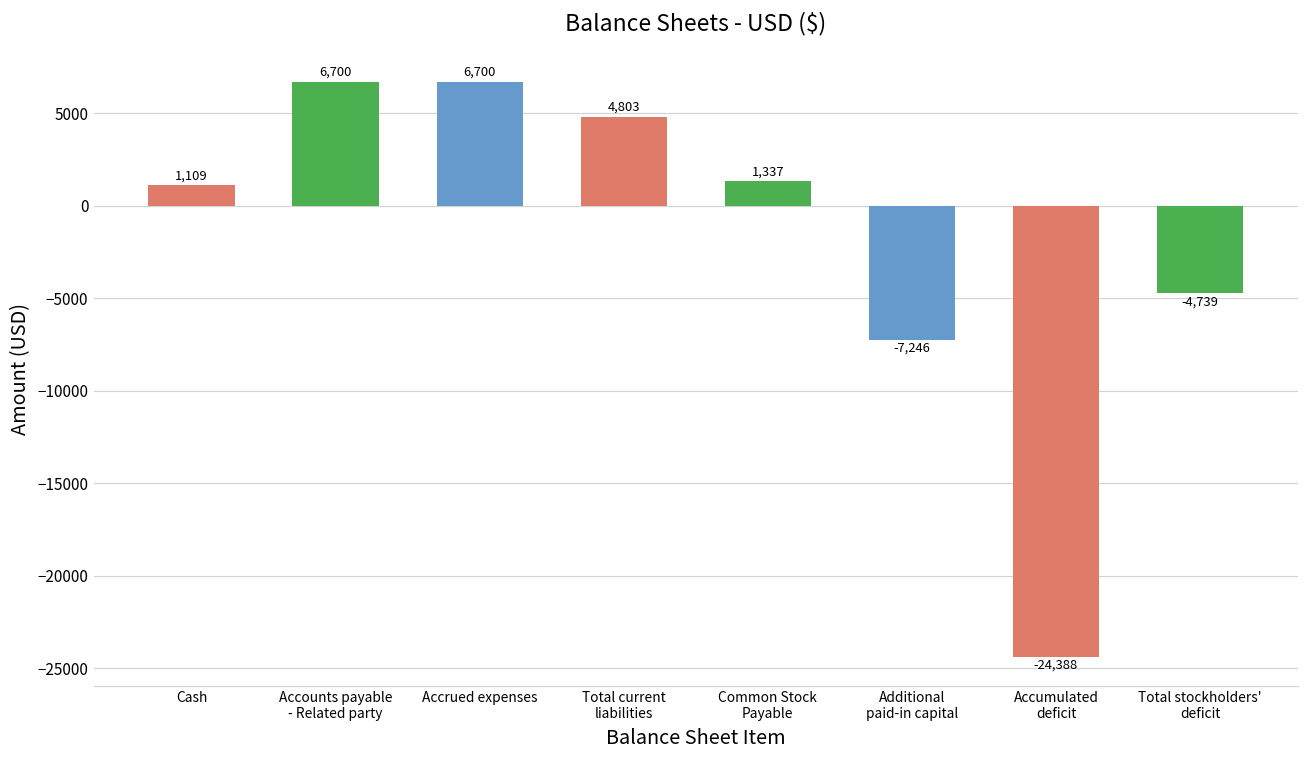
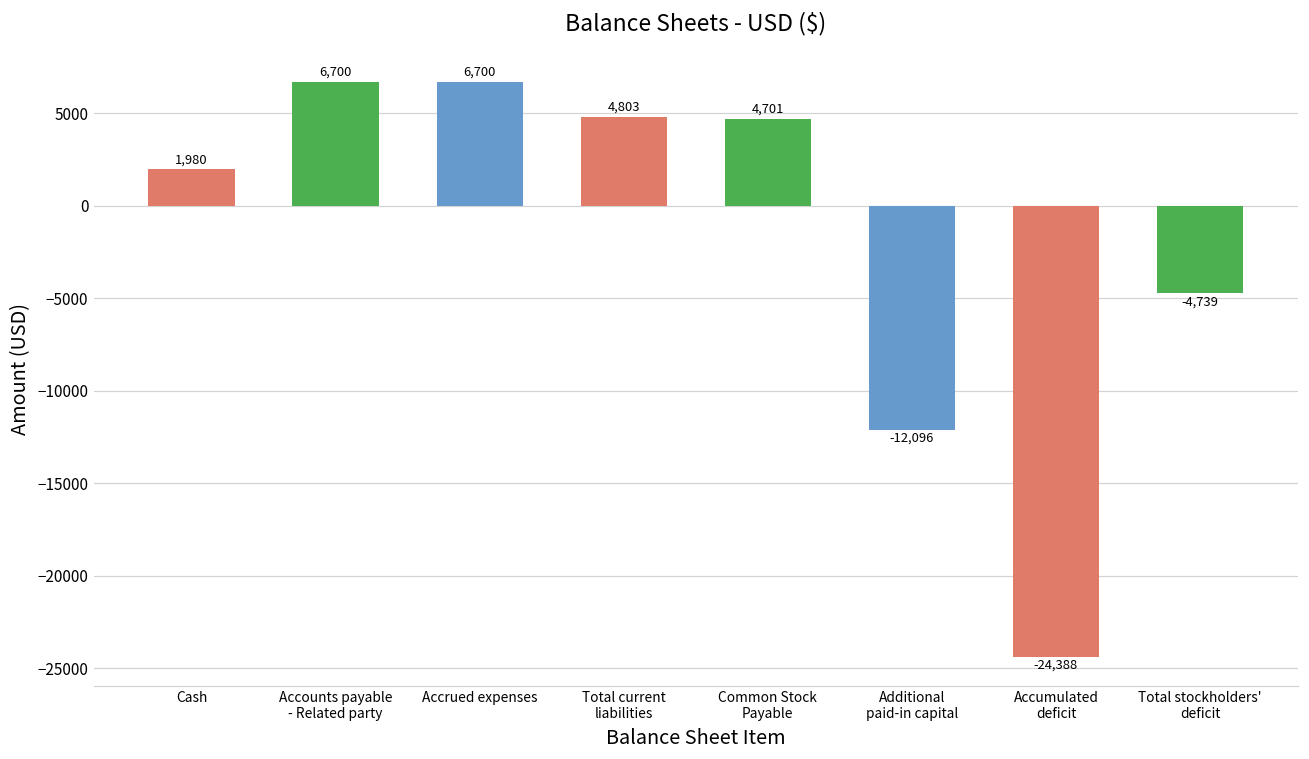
  {
-   "Cash": "1,109",
+   "Cash": "1,980",
    "Accounts payable - Related party": "6,700",
    "Accrued expenses": "6,700",
    "Total current liabilities": "4,803",
-   "Common Stock Payable": "1,337",
-   "Additional paid-in capital": "-7,246",
+   "Common Stock Payable": "4,701",
+   "Additional paid-in capital": "-12,096",
    "Accumulated deficit": "-24,388",
    "Total stockholders' deficit": "-4,739"
  }
